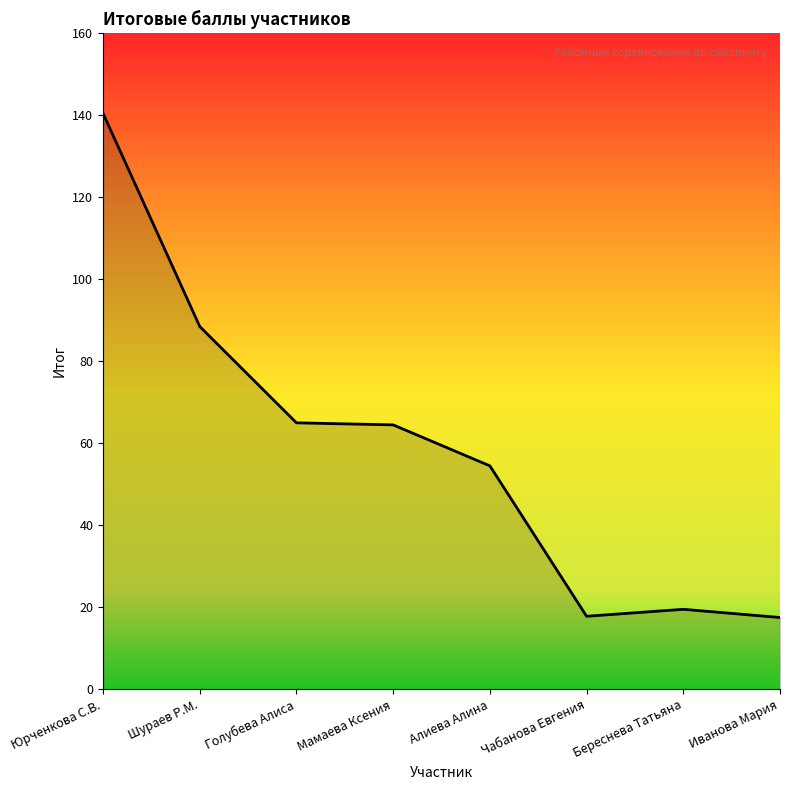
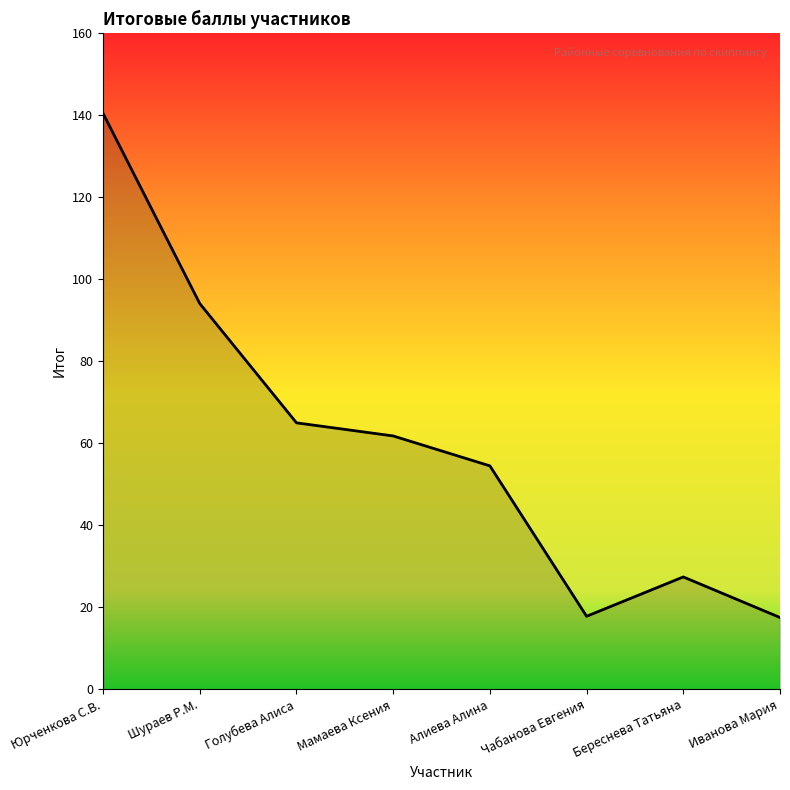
  {
    "Юрченкова С.В.": 141,
-   "Шураев Р.М.": 89,
+   "Шураев Р.М.": 94,
    "Голубева Алиса": 65,
-   "Мамаева Ксения": 65,
+   "Мамаева Ксения": 62,
    "Алиева Алина": 55,
    "Чабанова Евгения": 18,
-   "Береснева Татьяна": 20,
+   "Береснева Татьяна": 27,
    "Иванова Мария": 18
  }
